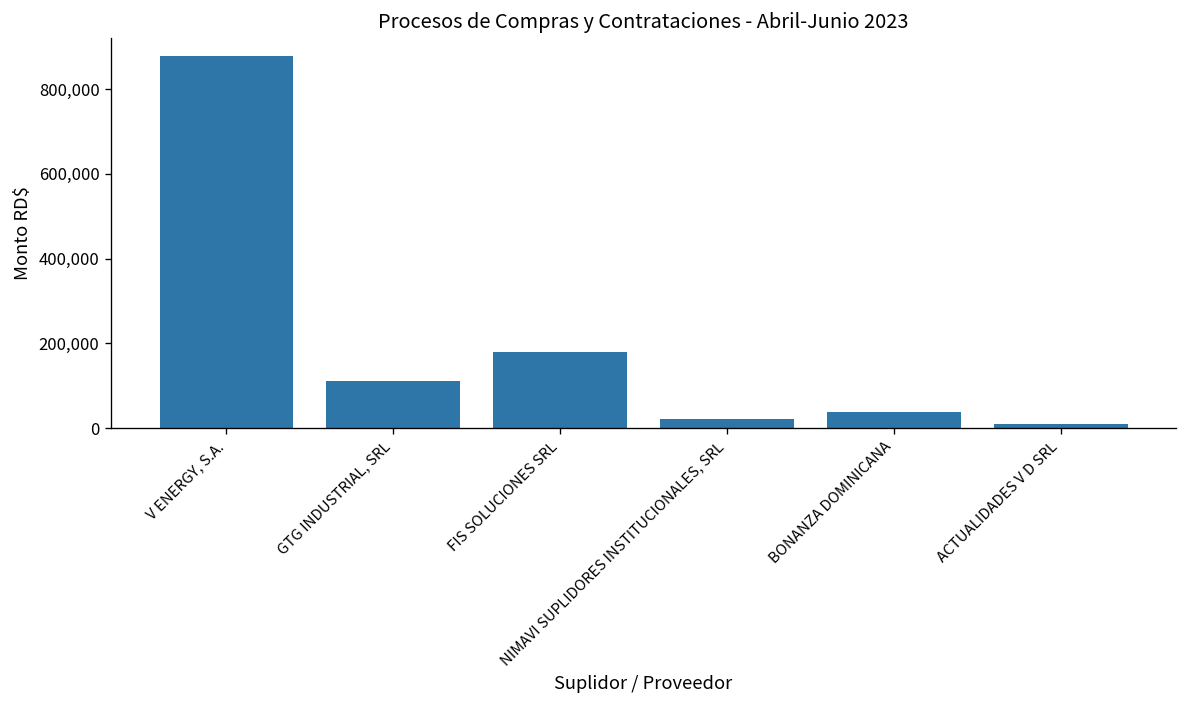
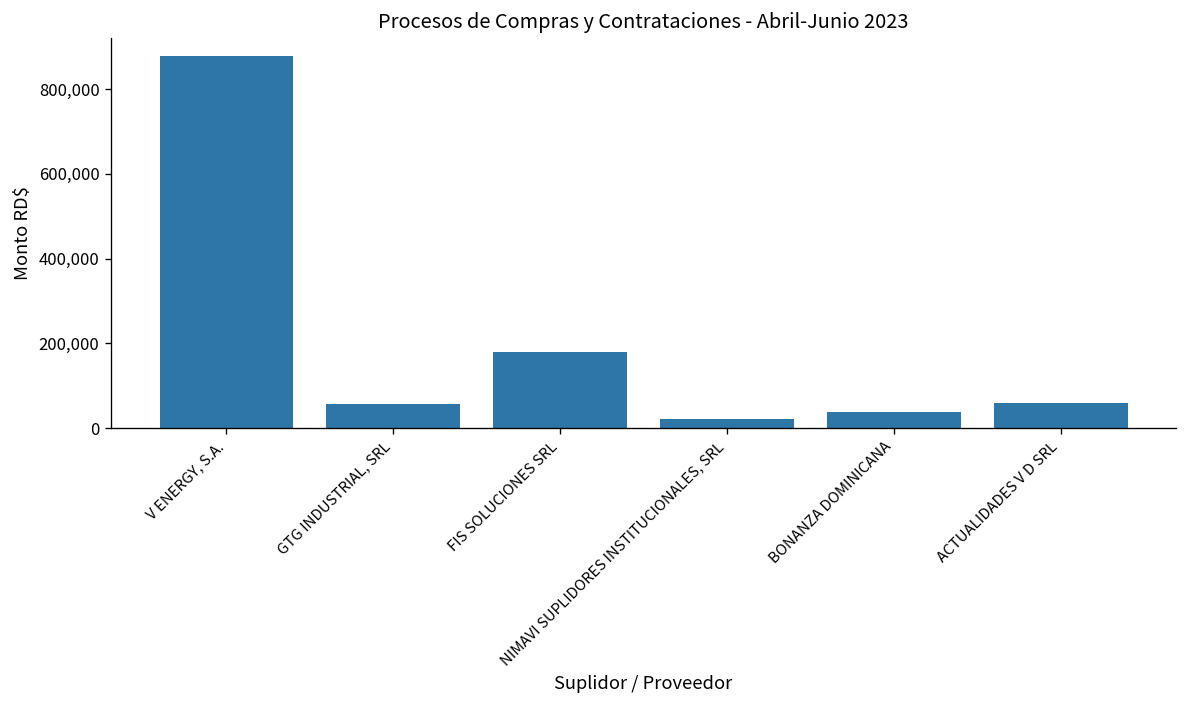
  {
    "V ENERGY, S.A.": "880,000",
-   "GTG INDUSTRIAL, SRL": "110,000",
+   "GTG INDUSTRIAL, SRL": "60,000",
    "FIS SOLUCIONES SRL": "180,000",
    "NIMAVI SUPLIDORES INSTITUCIONALES, SRL": "20,000",
    "BONANZA DOMINICANA": "40,000",
-   "ACTUALIDADES V D SRL": "10,000"
+   "ACTUALIDADES V D SRL": "60,000"
  }
